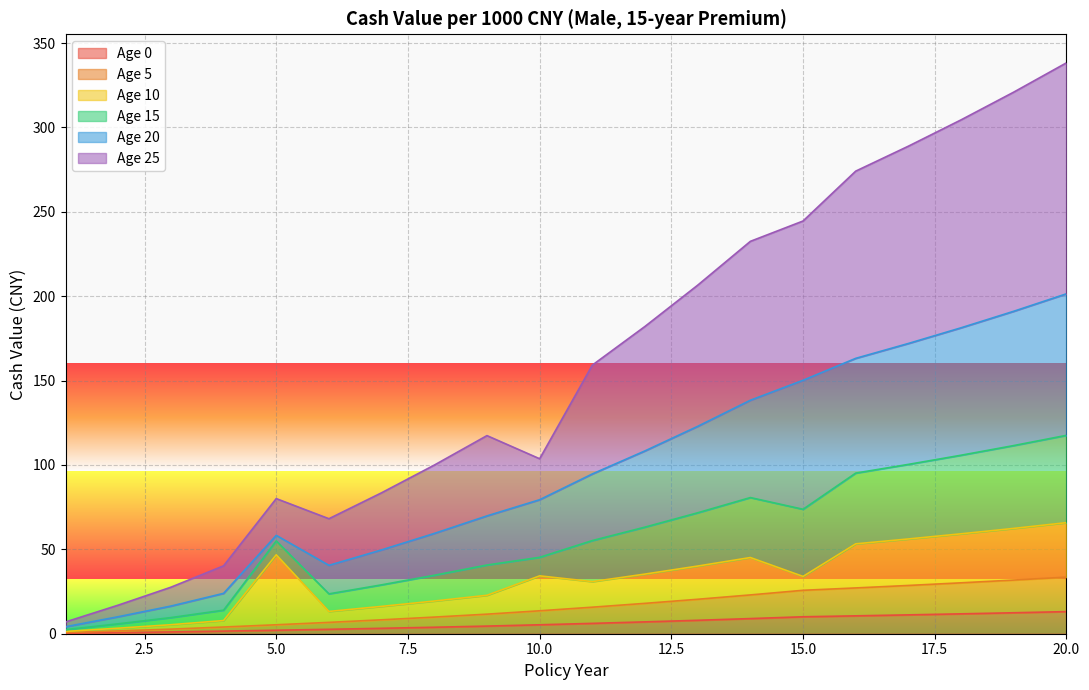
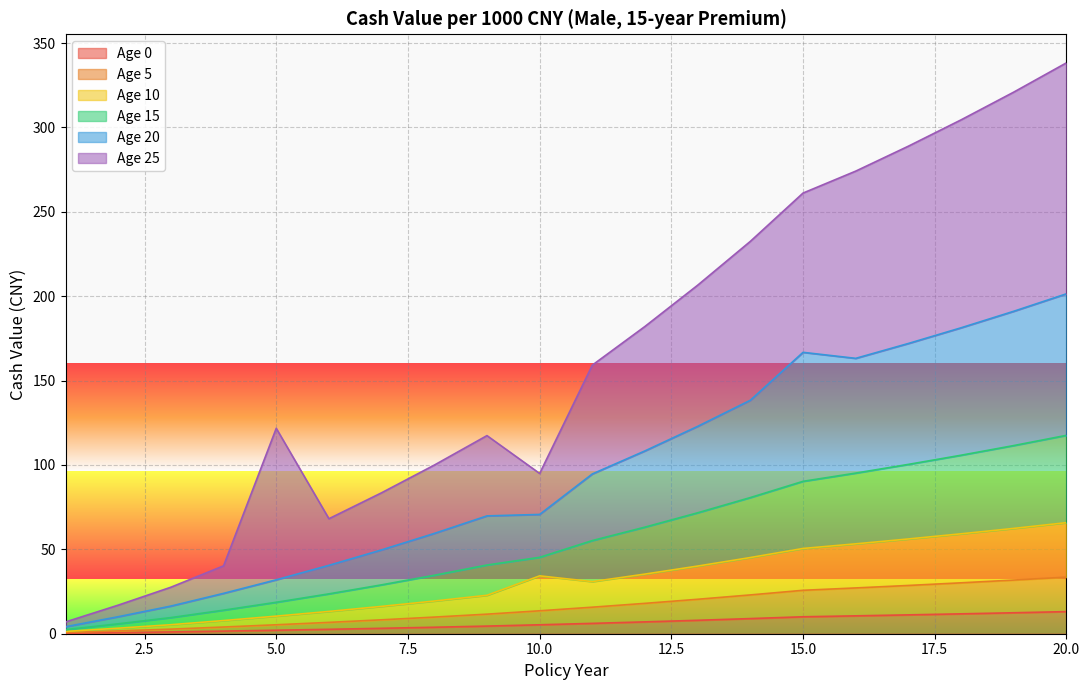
  {
    "Age 10": {
-     "5.0": 41,
+     "5.0": 5,
      "10.0": 21,
-     "15.0": 8,
+     "15.0": 25,
      "20.0": 32
    },
    "Age 15": {
      "5.0": 8,
      "10.0": 11,
      "15.0": 40,
      "20.0": 52
    },
    "Age 20": {
-     "5.0": 3,
-     "10.0": 34,
+     "5.0": 13,
+     "10.0": 25,
      "15.0": 76,
      "20.0": 84
    },
    "Age 25": {
-     "5.0": 22,
+     "5.0": 90,
      "10.0": 24,
      "15.0": 94,
      "20.0": 137
    }
  }
